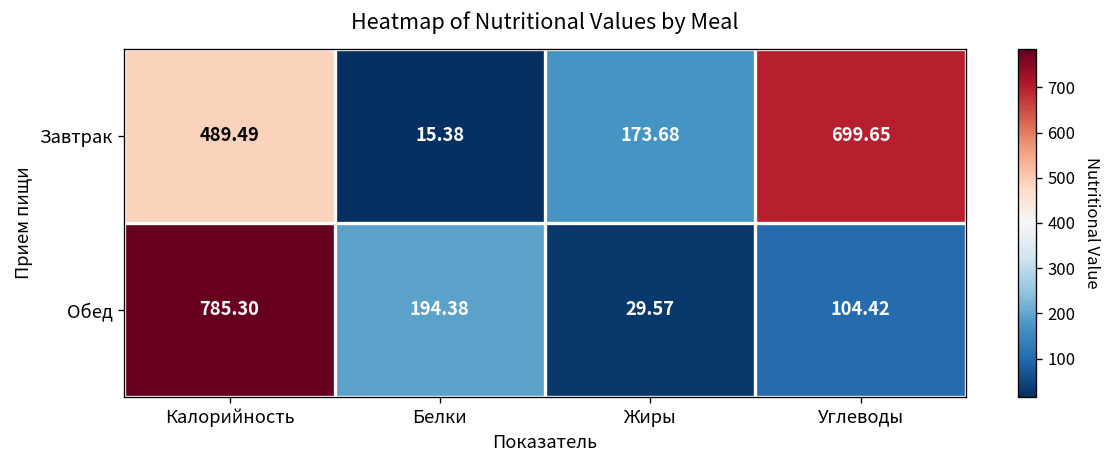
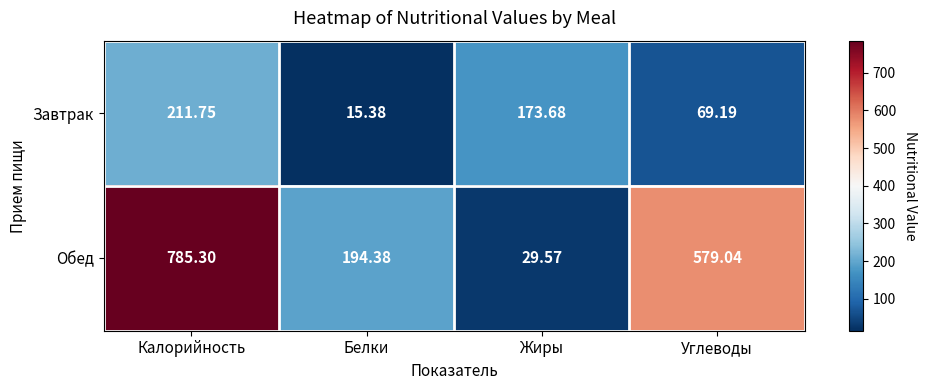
  {
    "Завтрак": {
-     "Калорийность": 489.49,
+     "Калорийность": 211.75,
      "Белки": 15.38,
      "Жиры": 173.68,
-     "Углеводы": 699.65
+     "Углеводы": 69.19
    },
    "Обед": {
      "Калорийность": 785.30,
      "Белки": 194.38,
      "Жиры": 29.57,
-     "Углеводы": 104.42
+     "Углеводы": 579.04
    }
  }
